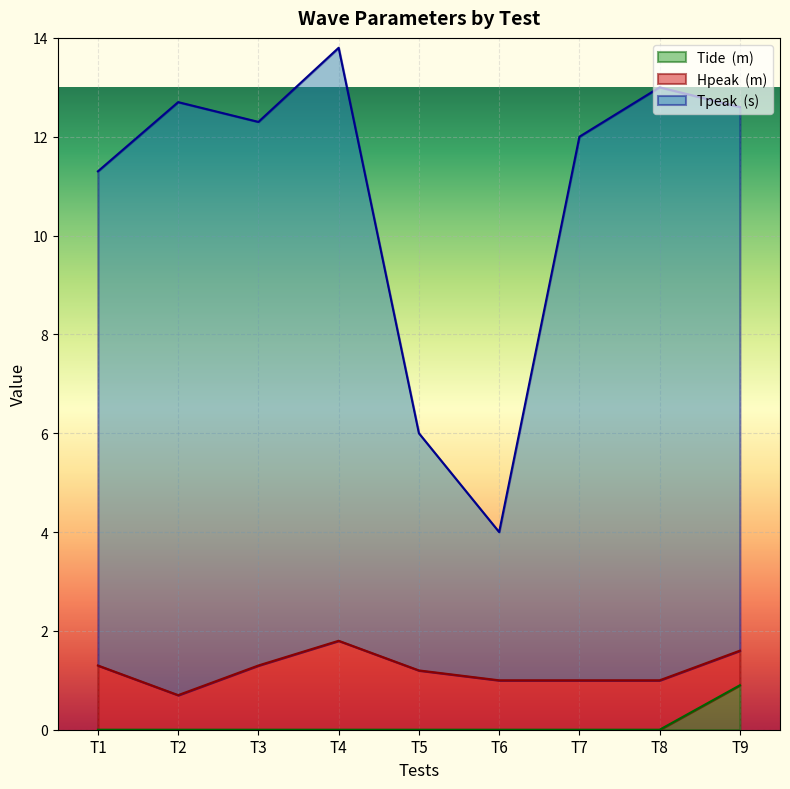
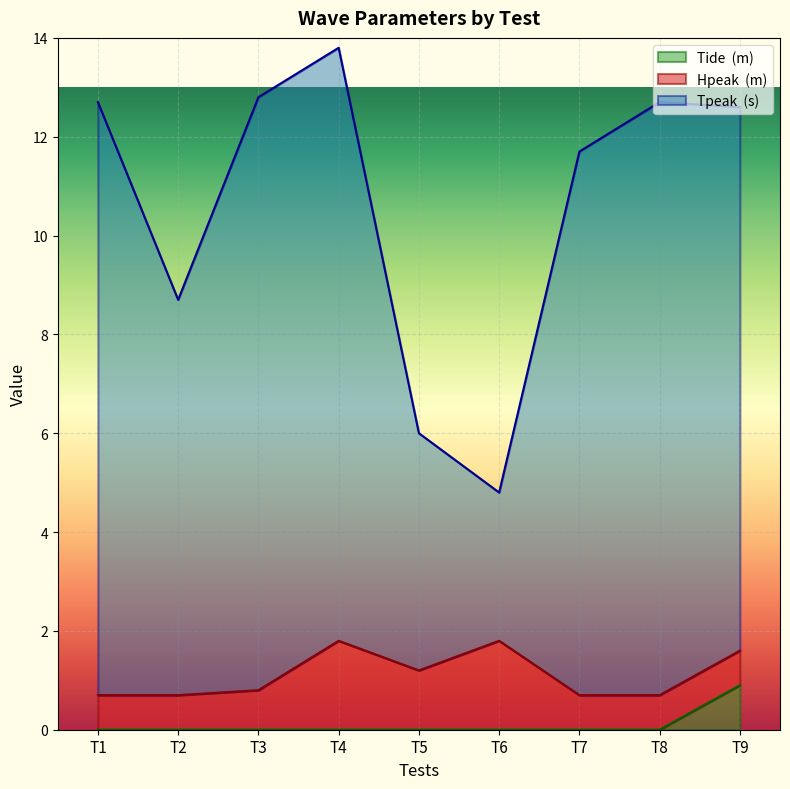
  {
    "Tide (m)": {
      "T1": 0.0,
      "T2": 0.0,
      "T3": 0.0,
      "T4": 0.0,
      "T5": 0.0,
      "T6": 0.0,
      "T7": 0.0,
      "T8": 0.0,
      "T9": 0.9
    },
    "Hpeak (m)": {
-     "T1": 1.3,
+     "T1": 0.7,
      "T2": 0.7,
-     "T3": 1.3,
+     "T3": 0.8,
      "T4": 1.8,
      "T5": 1.2,
-     "T6": 1.0,
-     "T7": 1.0,
-     "T8": 1.0,
+     "T6": 1.8,
+     "T7": 0.7,
+     "T8": 0.7,
      "T9": 0.7
    },
    "Tpeak (s)": {
-     "T1": 10,
-     "T2": 12,
-     "T3": 11,
+     "T1": 12,
+     "T2": 8,
+     "T3": 12,
      "T4": 12,
      "T5": 4.8,
      "T6": 3,
      "T7": 11
    }
  }
